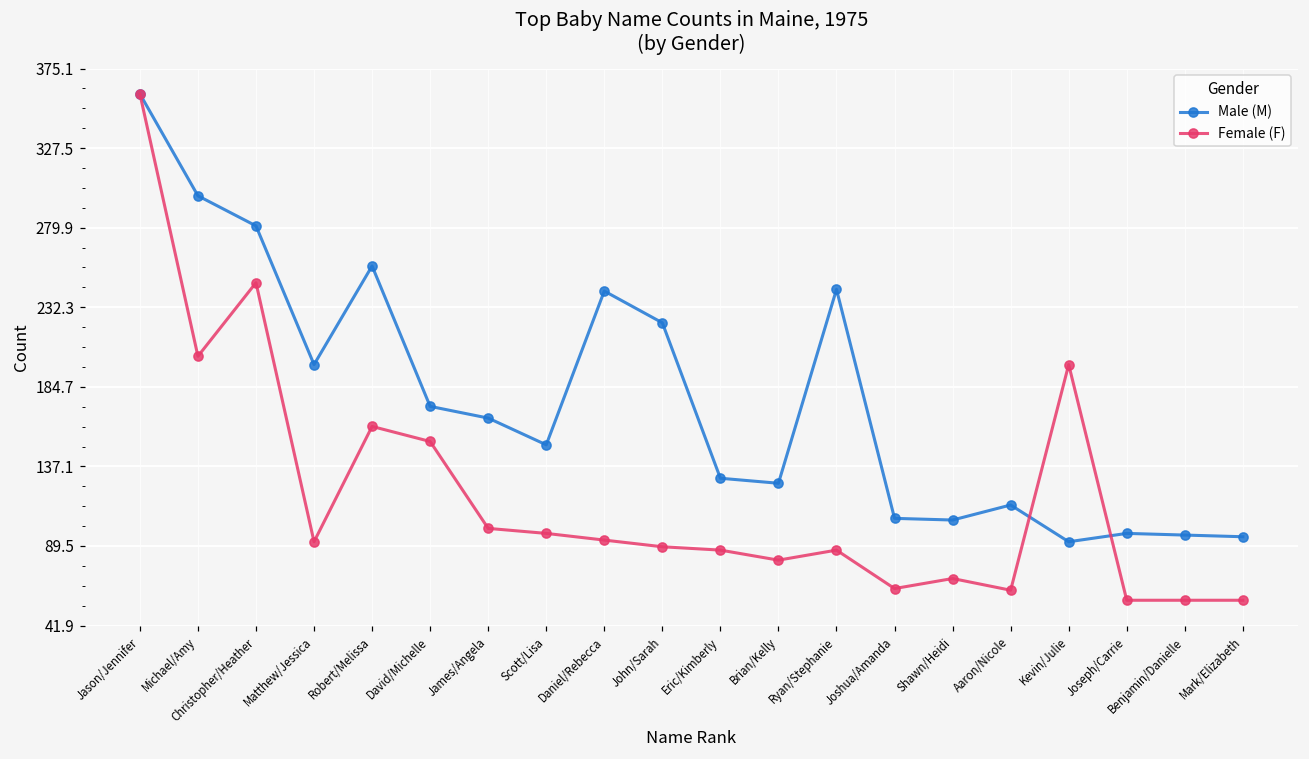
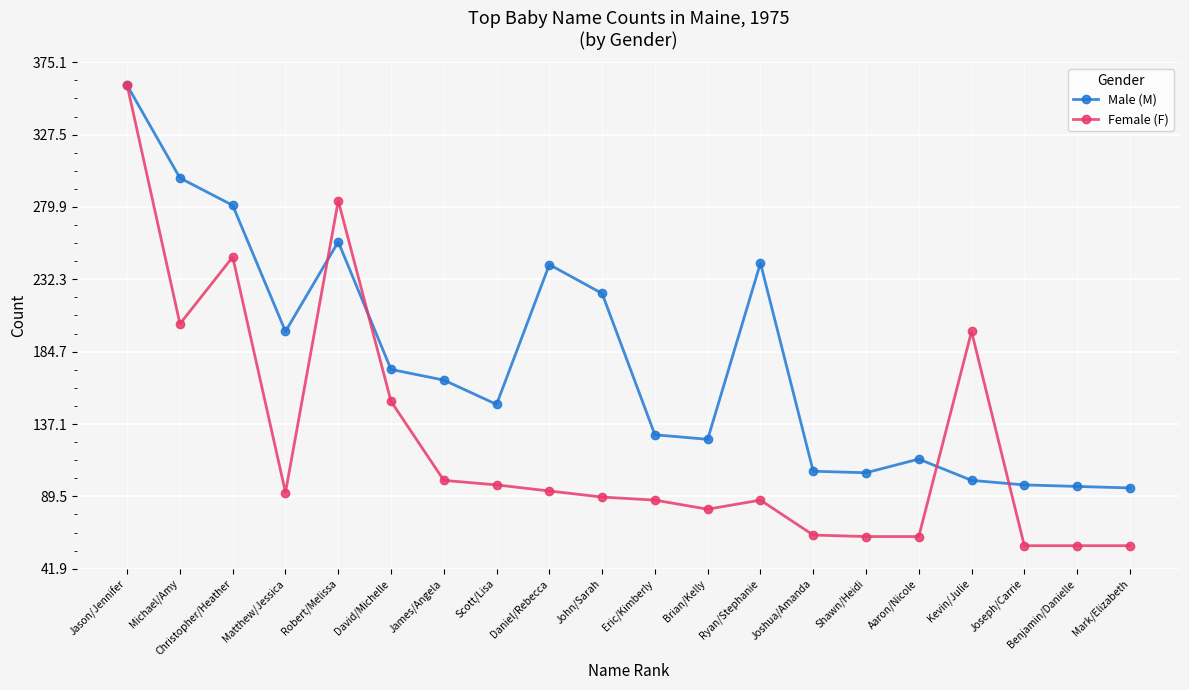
  {
    "Male (M)": {
      "Michael/Amy": 299,
      "Christopher/Heather": 281,
      "Matthew/Jessica": 198,
      "Robert/Melissa": 257,
      "David/Michelle": 173,
      "James/Angela": 166,
      "Scott/Lisa": 150,
      "Daniel/Rebecca": 242,
      "John/Sarah": 223,
      "Eric/Kimberly": 130,
      "Brian/Kelly": 127,
      "Ryan/Stephanie": 243,
      "Joshua/Amanda": 106,
      "Shawn/Heidi": 105,
      "Aaron/Nicole": 114,
-     "Kevin/Julie": 92,
+     "Kevin/Julie": 100,
      "Joseph/Carrie": 97,
      "Benjamin/Danielle": 96,
      "Mark/Elizabeth": 95
    },
    "Female (F)": {
      "Michael/Amy": 203,
      "Christopher/Heather": 247,
      "Matthew/Jessica": 92,
-     "Robert/Melissa": 161,
+     "Robert/Melissa": 284,
      "David/Michelle": 152,
      "James/Angela": 100,
      "Scott/Lisa": 97,
      "Daniel/Rebecca": 93,
      "John/Sarah": 89,
      "Eric/Kimberly": 87,
      "Brian/Kelly": 81,
      "Ryan/Stephanie": 87,
      "Joshua/Amanda": 64,
-     "Shawn/Heidi": 70,
+     "Shawn/Heidi": 63,
      "Aaron/Nicole": 63,
      "Kevin/Julie": 198,
      "Joseph/Carrie": 57,
      "Benjamin/Danielle": 57,
      "Mark/Elizabeth": 57
    }
  }
